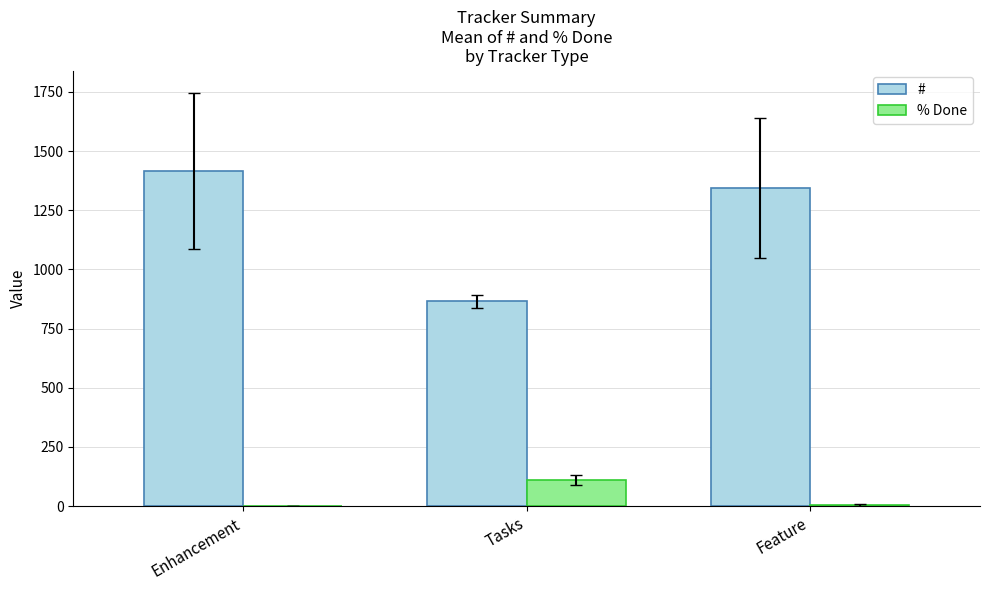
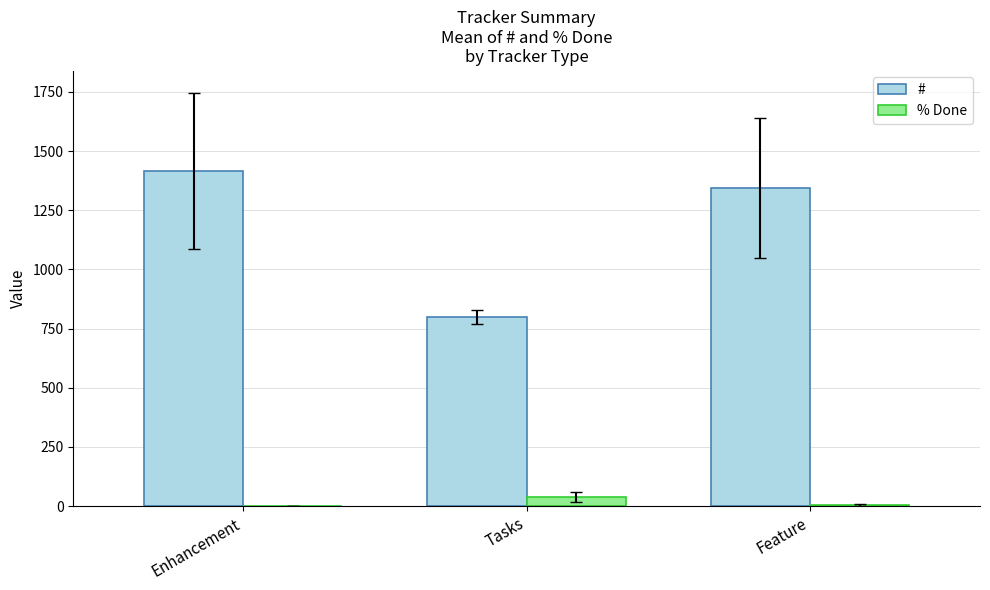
  {
    "#": {
      "Enhancement": 1420,
-     "Tasks": 860,
+     "Tasks": 800,
      "Feature": 1350
    },
    "% Done": {
      "Enhancement": 0,
-     "Tasks": 110
+     "Tasks": 40
    }
  }
